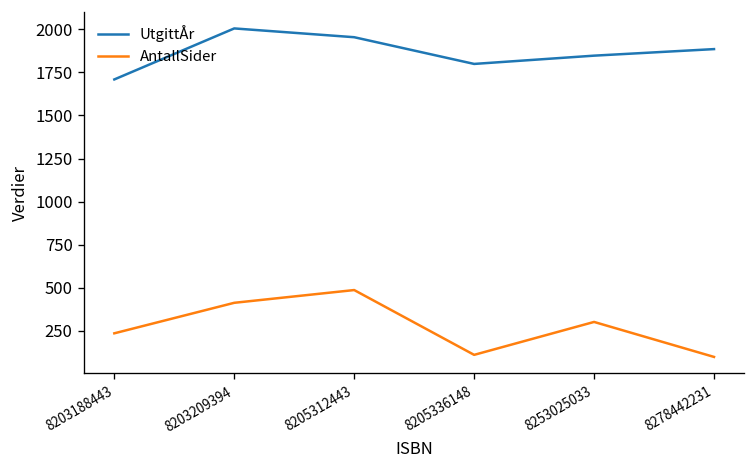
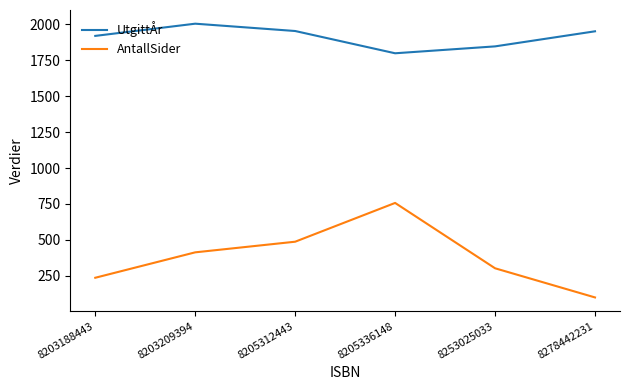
  {
    "UtgittÅr": {
-     "8203188443": 1710,
+     "8203188443": 1920,
      "8203209394": 2010,
      "8205312443": 1950,
      "8205336148": 1800,
      "8253025033": 1850,
-     "8278442231": 1890
+     "8278442231": 1950
    },
    "AntallSider": {
      "8203188443": 240,
      "8203209394": 410,
      "8205312443": 490,
-     "8205336148": 110,
+     "8205336148": 760,
      "8253025033": 300,
      "8278442231": 100
    }
  }
